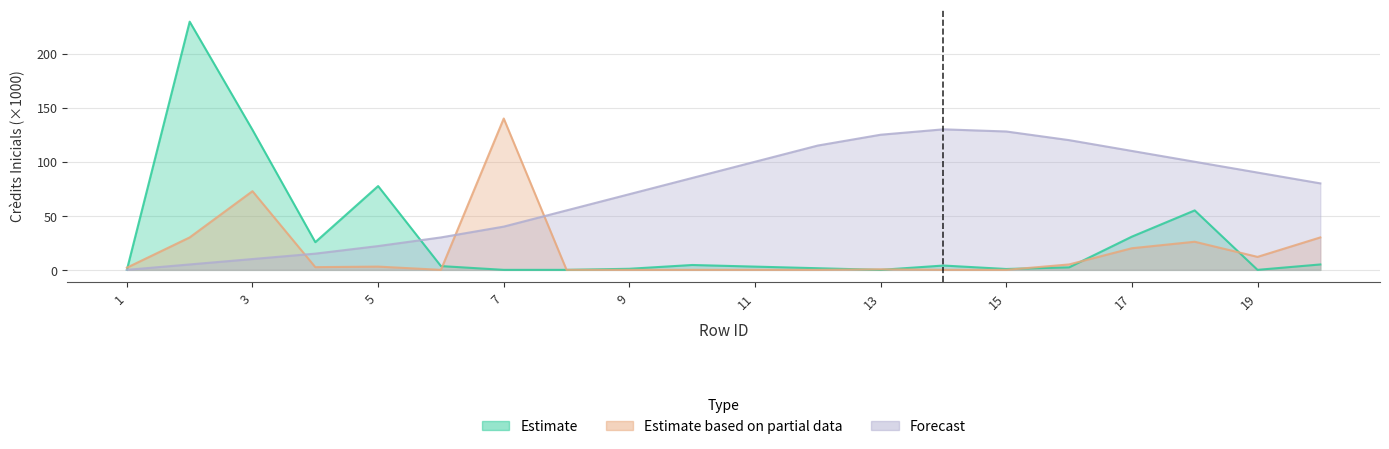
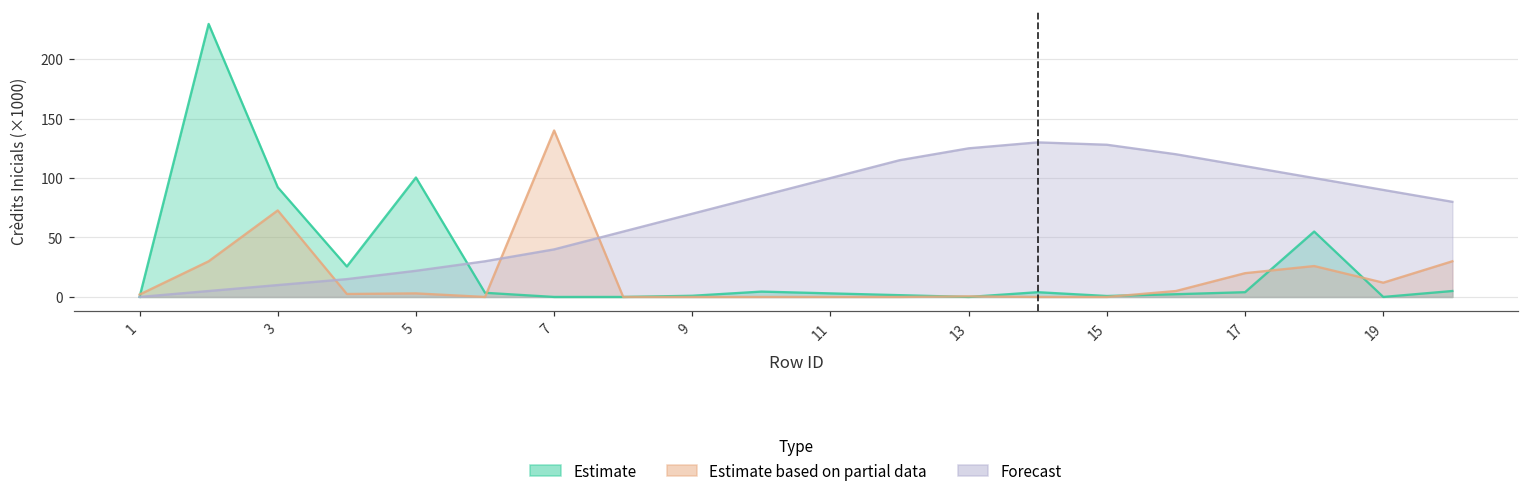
  {
    "Estimate": {
-     "3": 130,
-     "5": 78,
+     "3": 92,
+     "5": 100,
      "7": 0,
      "11": 3,
-     "17": 31,
+     "17": 4,
      "19": 0
    }
  }
